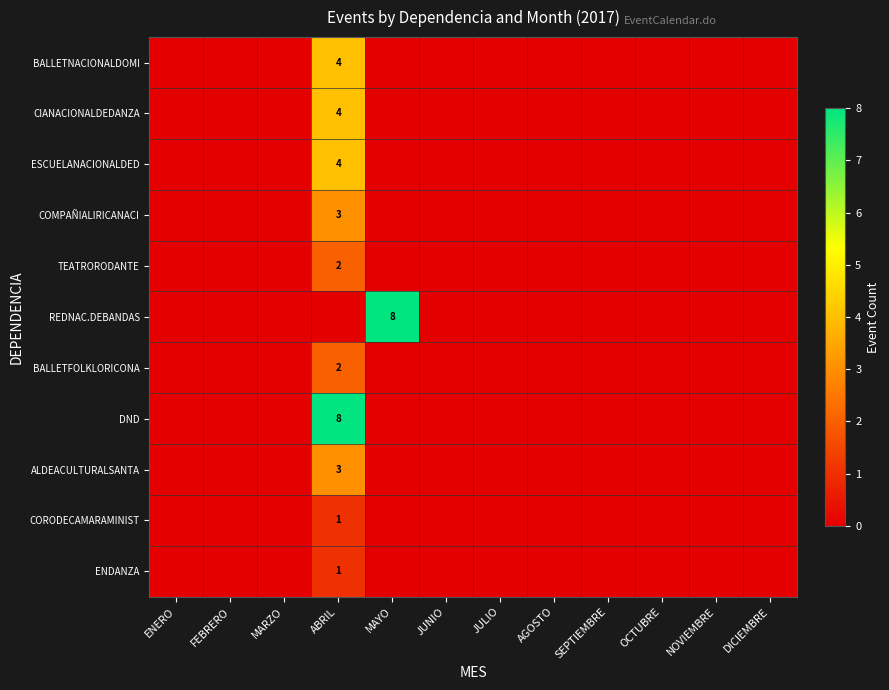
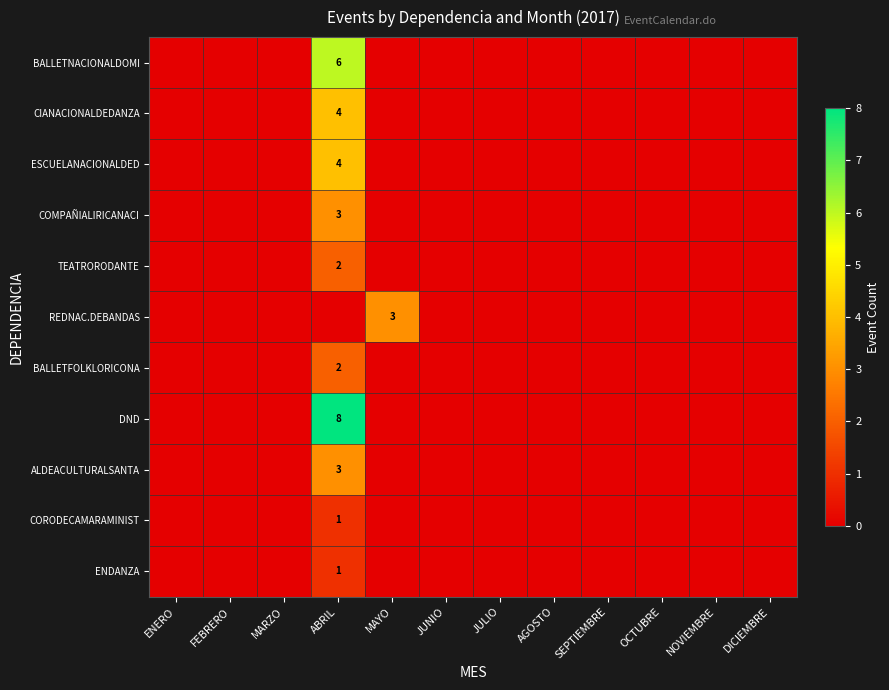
  {
    "BALLETNACIONALDOMI": {
-     "ABRIL": 4
+     "ABRIL": 6
    },
    "CIANACIONALDEDANZA": {
      "ABRIL": 4
    },
    "ESCUELANACIONALDED": {
      "ABRIL": 4
    },
    "COMPAÑIALIRICANACI": {
      "ABRIL": 3
    },
    "TEATRORODANTE": {
      "ABRIL": 2
    },
    "REDNAC.DEBANDAS": {
-     "MAYO": 8
+     "MAYO": 3
    },
    "BALLETFOLKLORICONA": {
      "ABRIL": 2
    },
    "DND": {
      "ABRIL": 8
    },
    "ALDEACULTURALSANTA": {
      "ABRIL": 3
    },
    "CORODECAMARAMINIST": {
      "ABRIL": 1
    },
    "ENDANZA": {
      "ABRIL": 1
    }
  }
